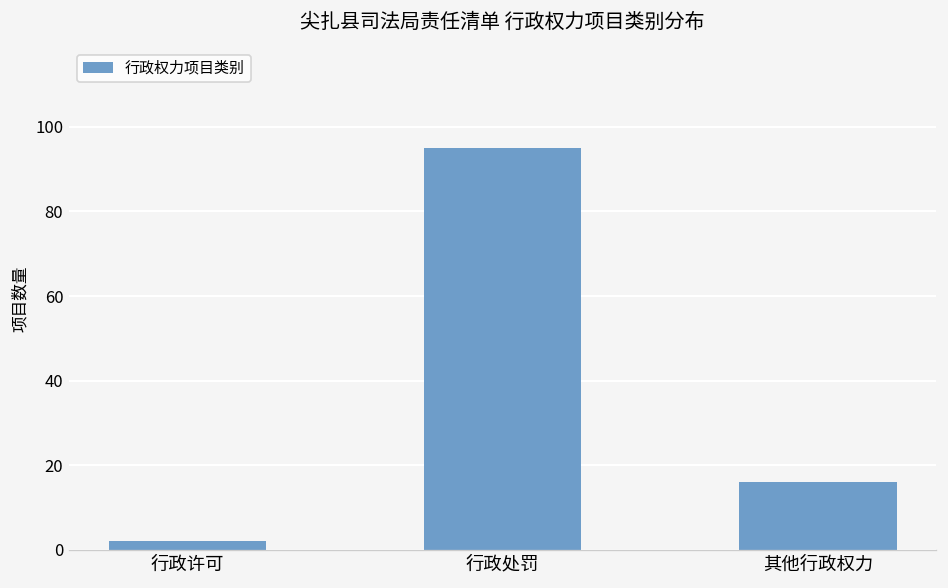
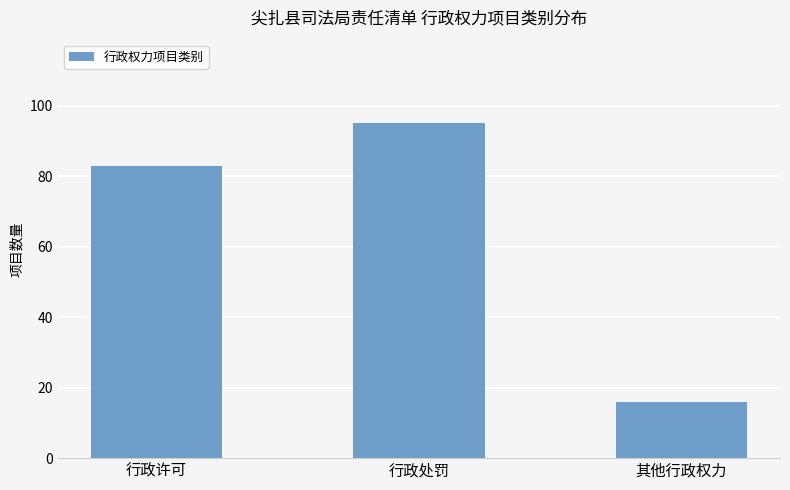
  {
-   "行政许可": 2,
+   "行政许可": 83,
    "行政处罚": 95,
    "其他行政权力": 16
  }
